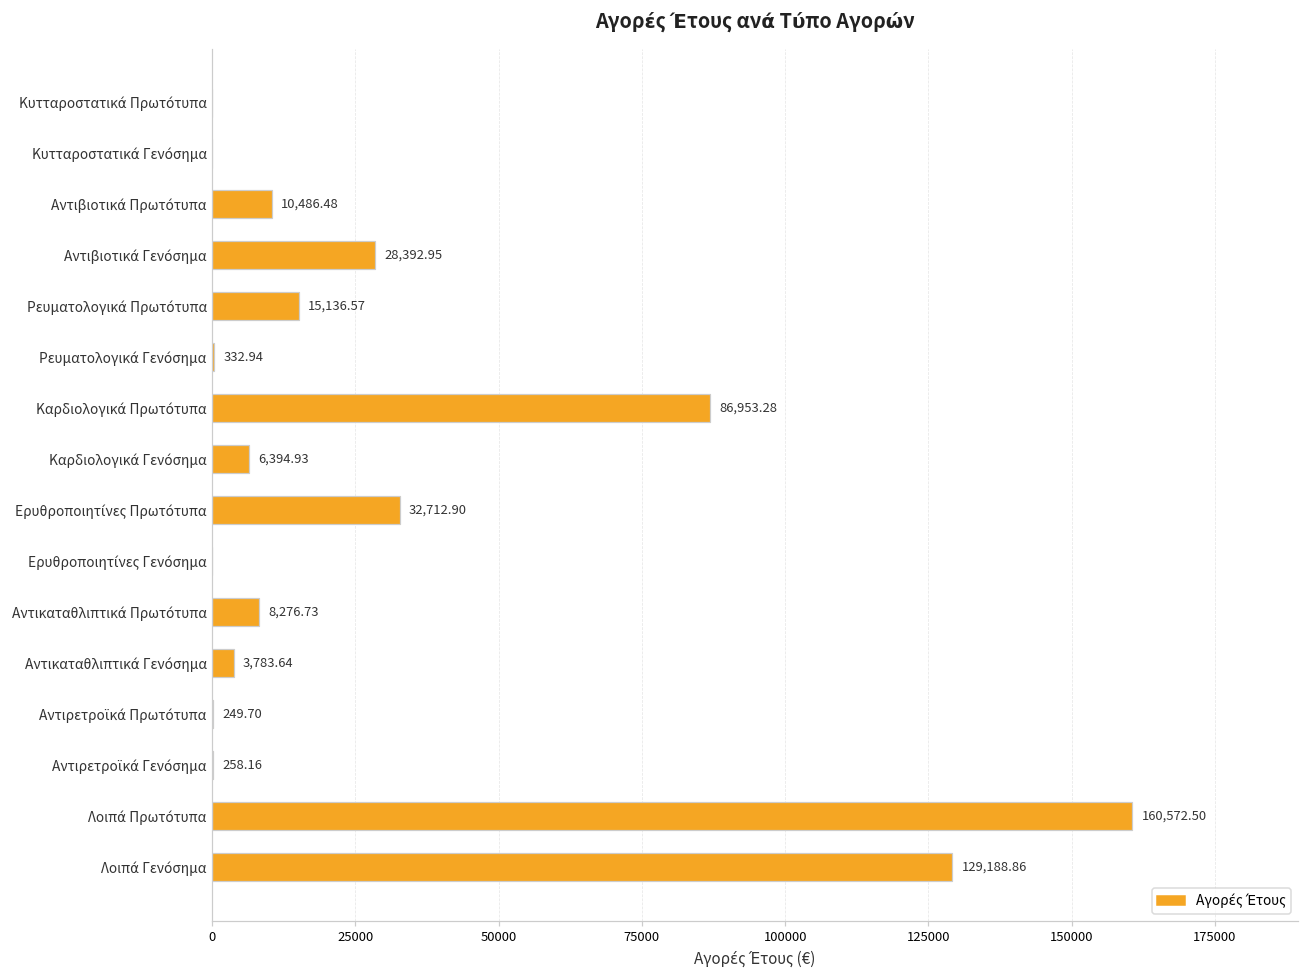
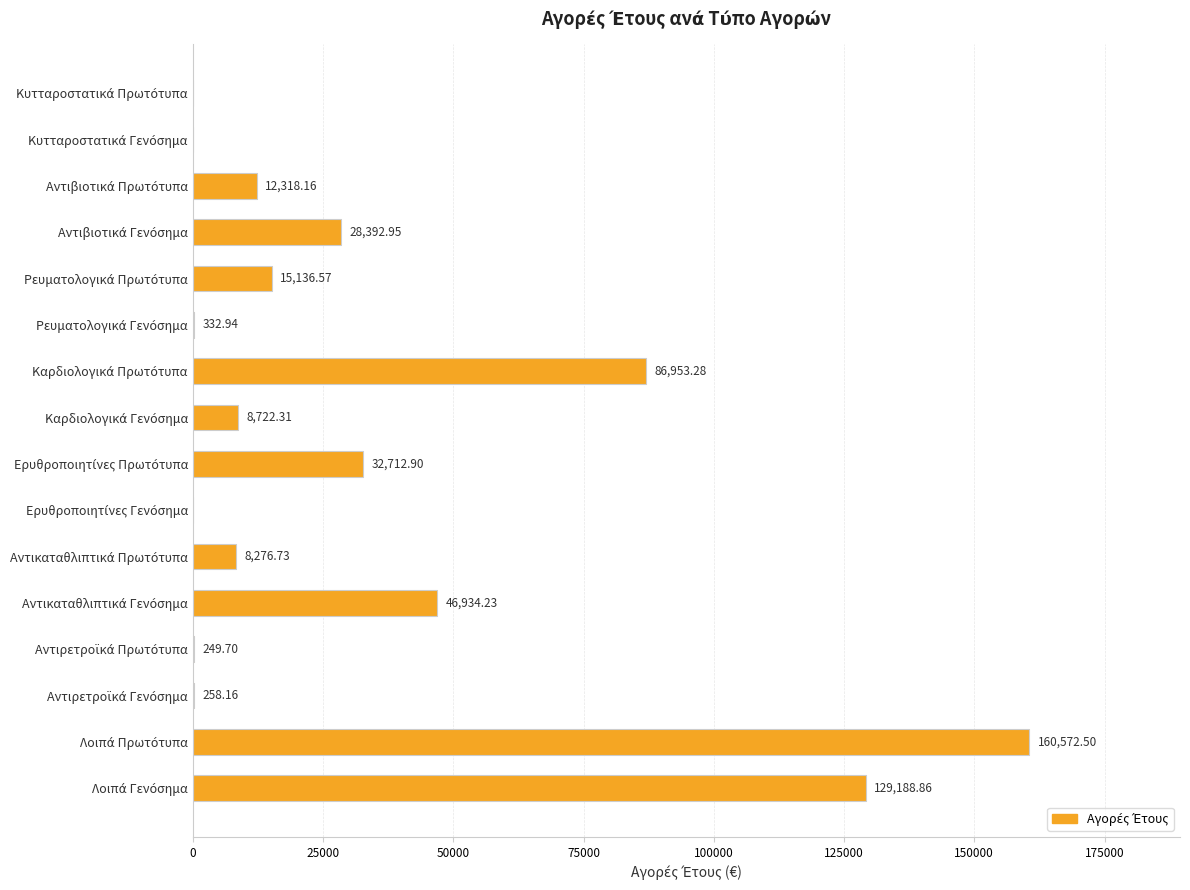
  {
-   "Αντιβιοτικά Πρωτότυπα": "10,486.48",
+   "Αντιβιοτικά Πρωτότυπα": "12,318.16",
    "Αντιβιοτικά Γενόσημα": "28,392.95",
    "Ρευματολογικά Πρωτότυπα": "15,136.57",
    "Ρευματολογικά Γενόσημα": "332.94",
    "Καρδιολογικά Πρωτότυπα": "86,953.28",
-   "Καρδιολογικά Γενόσημα": "6,394.93",
+   "Καρδιολογικά Γενόσημα": "8,722.31",
    "Ερυθροποιητίνες Πρωτότυπα": "32,712.90",
    "Αντικαταθλιπτικά Πρωτότυπα": "8,276.73",
-   "Αντικαταθλιπτικά Γενόσημα": "3,783.64",
+   "Αντικαταθλιπτικά Γενόσημα": "46,934.23",
    "Αντιρετροϊκά Πρωτότυπα": "249.70",
    "Αντιρετροϊκά Γενόσημα": "258.16",
    "Λοιπά Πρωτότυπα": "160,572.50",
    "Λοιπά Γενόσημα": "129,188.86"
  }
